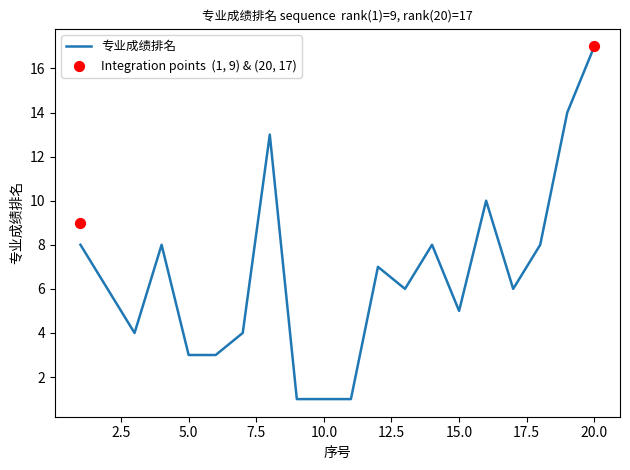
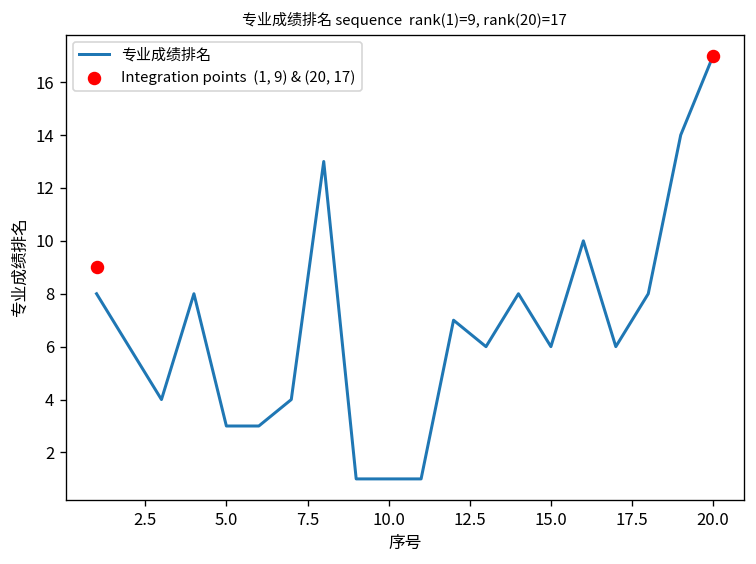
  {
    "专业成绩排名": {
      "5.0": 3,
      "10.0": 1,
-     "15.0": 5
+     "15.0": 6
    }
  }
